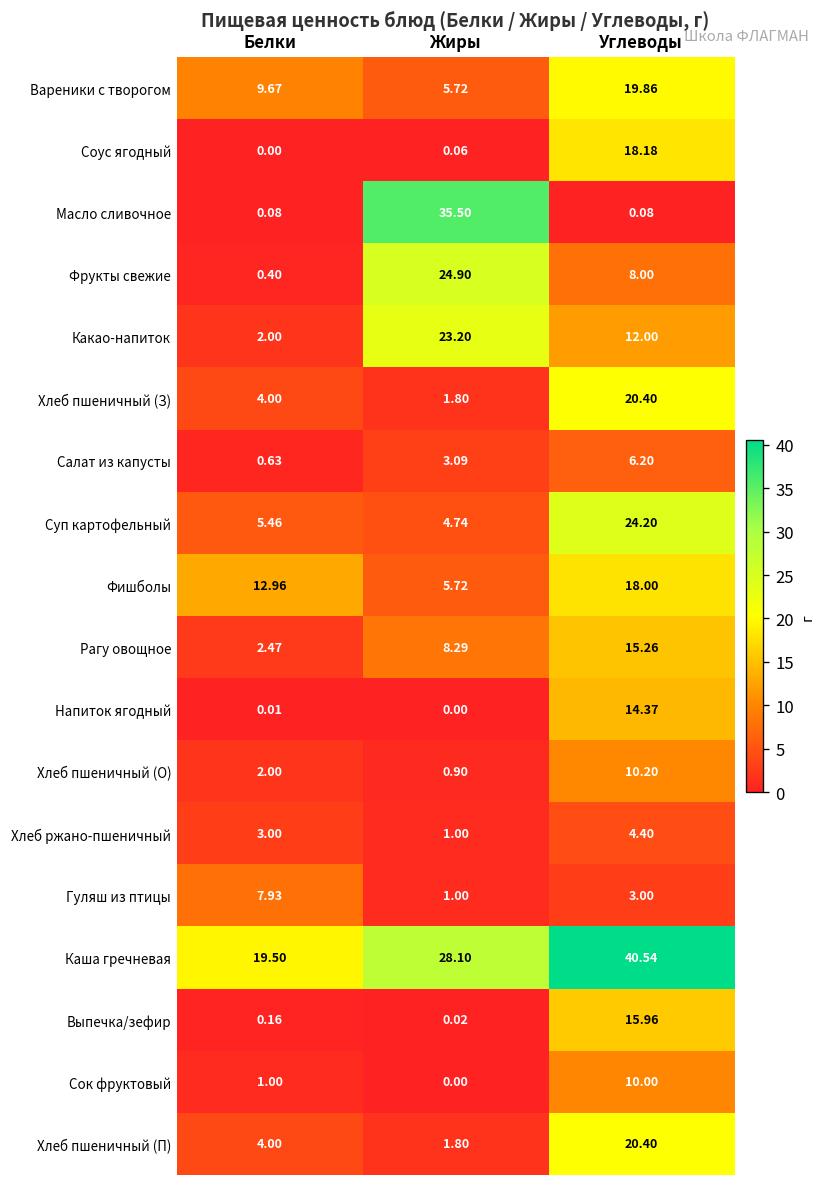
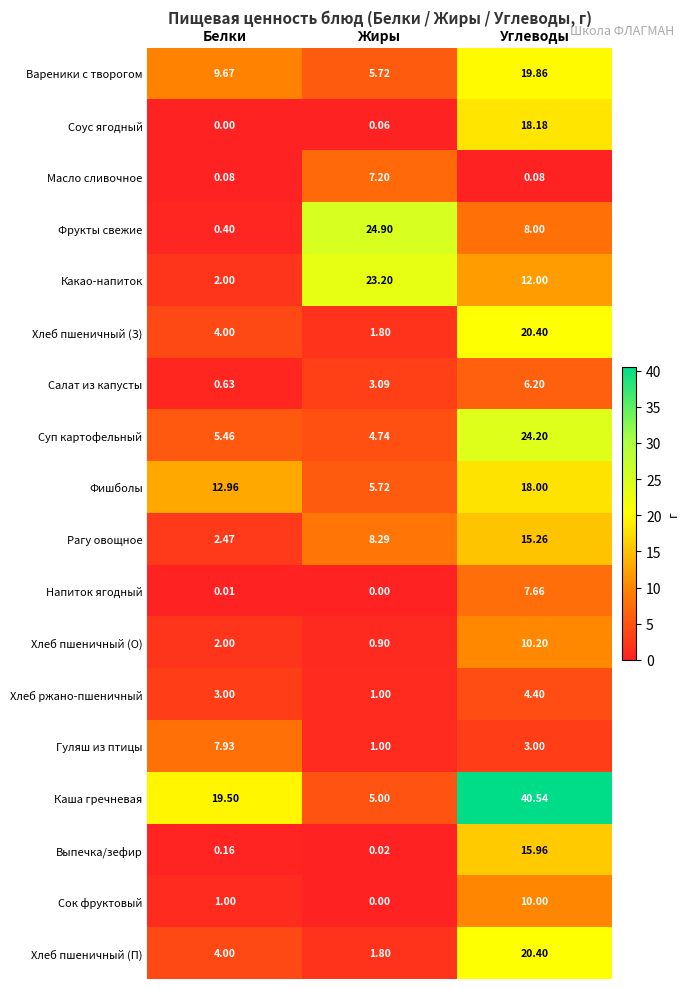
  {
    "Вареники с творогом": {
      "Белки": 9.67,
      "Жиры": 5.72,
      "Углеводы": 19.86
    },
    "Соус ягодный": {
      "Белки": 0.00,
      "Жиры": 0.06,
      "Углеводы": 18.18
    },
    "Масло сливочное": {
      "Белки": 0.08,
-     "Жиры": 35.50,
+     "Жиры": 7.20,
      "Углеводы": 0.08
    },
    "Фрукты свежие": {
      "Белки": 0.40,
      "Жиры": 24.90,
      "Углеводы": 8.00
    },
    "Какао-напиток": {
      "Белки": 2.00,
      "Жиры": 23.20,
      "Углеводы": 12.00
    },
    "Хлеб пшеничный (З)": {
      "Белки": 4.00,
      "Жиры": 1.80,
      "Углеводы": 20.40
    },
    "Салат из капусты": {
      "Белки": 0.63,
      "Жиры": 3.09,
      "Углеводы": 6.20
    },
    "Суп картофельный": {
      "Белки": 5.46,
      "Жиры": 4.74,
      "Углеводы": 24.20
    },
    "Фишболы": {
      "Белки": 12.96,
      "Жиры": 5.72,
      "Углеводы": 18.00
    },
    "Рагу овощное": {
      "Белки": 2.47,
      "Жиры": 8.29,
      "Углеводы": 15.26
    },
    "Напиток ягодный": {
      "Белки": 0.01,
      "Жиры": 0.00,
-     "Углеводы": 14.37
+     "Углеводы": 7.66
    },
    "Хлеб пшеничный (О)": {
      "Белки": 2.00,
      "Жиры": 0.90,
      "Углеводы": 10.20
    },
    "Хлеб ржано-пшеничный": {
      "Белки": 3.00,
      "Жиры": 1.00,
      "Углеводы": 4.40
    },
    "Гуляш из птицы": {
      "Белки": 7.93,
      "Жиры": 1.00,
      "Углеводы": 3.00
    },
    "Каша гречневая": {
      "Белки": 19.50,
-     "Жиры": 28.10,
+     "Жиры": 5.00,
      "Углеводы": 40.54
    },
    "Выпечка/зефир": {
      "Белки": 0.16,
      "Жиры": 0.02,
      "Углеводы": 15.96
    },
    "Сок фруктовый": {
      "Белки": 1.00,
      "Жиры": 0.00,
      "Углеводы": 10.00
    },
    "Хлеб пшеничный (П)": {
      "Белки": 4.00,
      "Жиры": 1.80,
      "Углеводы": 20.40
    }
  }
